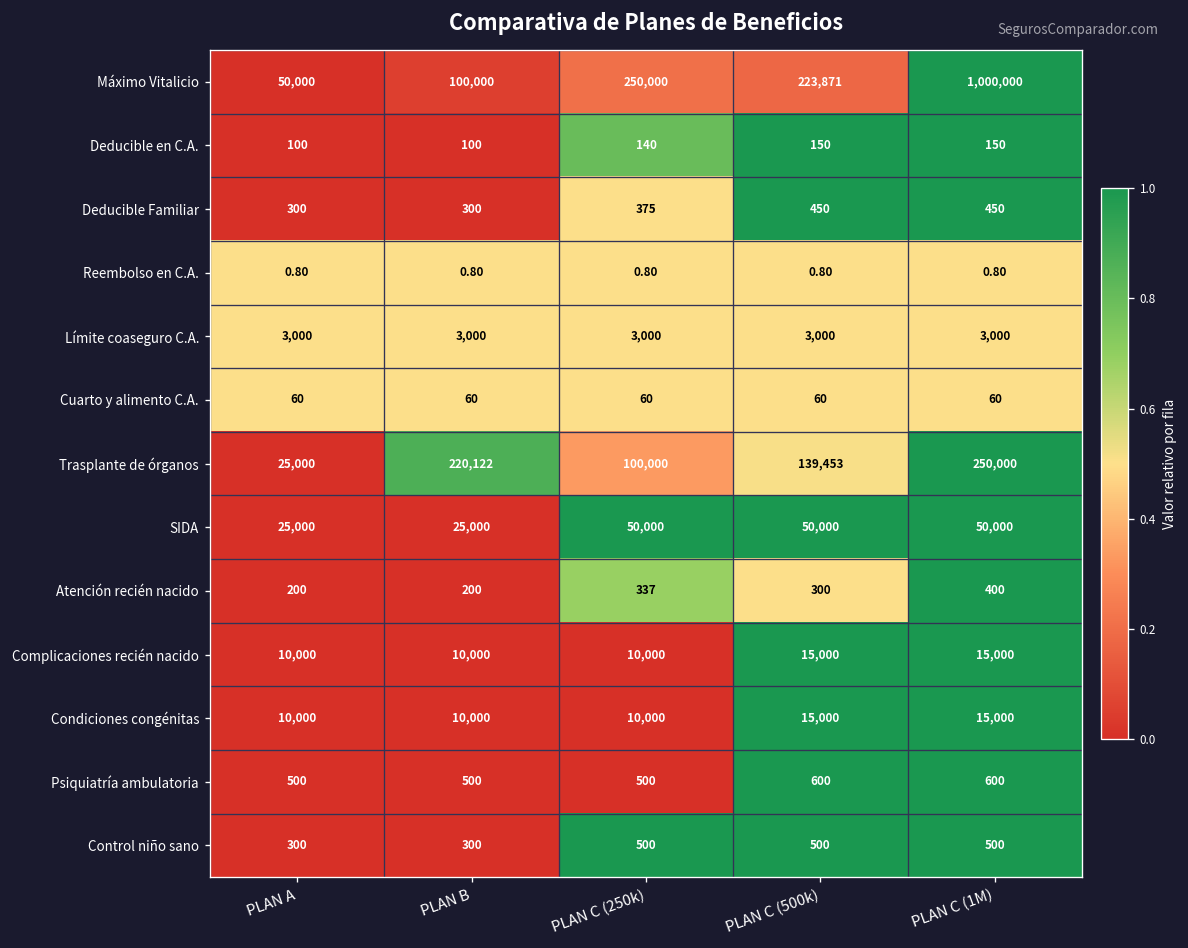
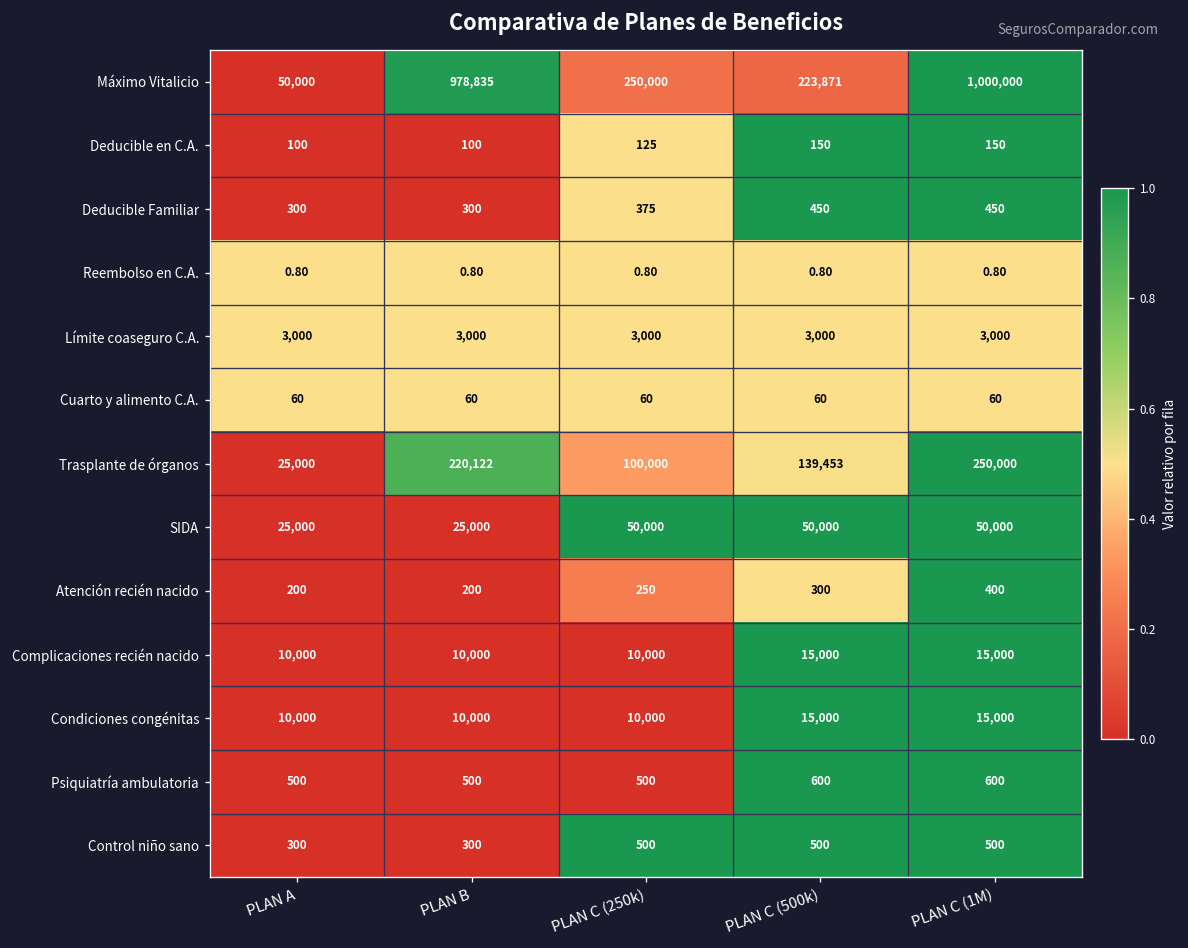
  {
    "Máximo Vitalicio": {
      "PLAN A": "50,000",
-     "PLAN B": "100,000",
+     "PLAN B": "978,835",
      "PLAN C (250k)": "250,000",
      "PLAN C (500k)": "223,871",
      "PLAN C (1M)": "1,000,000"
    },
    "Deducible en C.A.": {
      "PLAN A": "100",
      "PLAN B": "100",
-     "PLAN C (250k)": "140",
+     "PLAN C (250k)": "125",
      "PLAN C (500k)": "150",
      "PLAN C (1M)": "150"
    },
    "Deducible Familiar": {
      "PLAN A": "300",
      "PLAN B": "300",
      "PLAN C (250k)": "375",
      "PLAN C (500k)": "450",
      "PLAN C (1M)": "450"
    },
    "Reembolso en C.A.": {
      "PLAN A": "0.80",
      "PLAN B": "0.80",
      "PLAN C (250k)": "0.80",
      "PLAN C (500k)": "0.80",
      "PLAN C (1M)": "0.80"
    },
    "Límite coaseguro C.A.": {
      "PLAN A": "3,000",
      "PLAN B": "3,000",
      "PLAN C (250k)": "3,000",
      "PLAN C (500k)": "3,000",
      "PLAN C (1M)": "3,000"
    },
    "Cuarto y alimento C.A.": {
      "PLAN A": "60",
      "PLAN B": "60",
      "PLAN C (250k)": "60",
      "PLAN C (500k)": "60",
      "PLAN C (1M)": "60"
    },
    "Trasplante de órganos": {
      "PLAN A": "25,000",
      "PLAN B": "220,122",
      "PLAN C (250k)": "100,000",
      "PLAN C (500k)": "139,453",
      "PLAN C (1M)": "250,000"
    },
    "SIDA": {
      "PLAN A": "25,000",
      "PLAN B": "25,000",
      "PLAN C (250k)": "50,000",
      "PLAN C (500k)": "50,000",
      "PLAN C (1M)": "50,000"
    },
    "Atención recién nacido": {
      "PLAN A": "200",
      "PLAN B": "200",
-     "PLAN C (250k)": "337",
+     "PLAN C (250k)": "250",
      "PLAN C (500k)": "300",
      "PLAN C (1M)": "400"
    },
    "Complicaciones recién nacido": {
      "PLAN A": "10,000",
      "PLAN B": "10,000",
      "PLAN C (250k)": "10,000",
      "PLAN C (500k)": "15,000",
      "PLAN C (1M)": "15,000"
    },
    "Condiciones congénitas": {
      "PLAN A": "10,000",
      "PLAN B": "10,000",
      "PLAN C (250k)": "10,000",
      "PLAN C (500k)": "15,000",
      "PLAN C (1M)": "15,000"
    },
    "Psiquiatría ambulatoria": {
      "PLAN A": "500",
      "PLAN B": "500",
      "PLAN C (250k)": "500",
      "PLAN C (500k)": "600",
      "PLAN C (1M)": "600"
    },
    "Control niño sano": {
      "PLAN A": "300",
      "PLAN B": "300",
      "PLAN C (250k)": "500",
      "PLAN C (500k)": "500",
      "PLAN C (1M)": "500"
    }
  }
